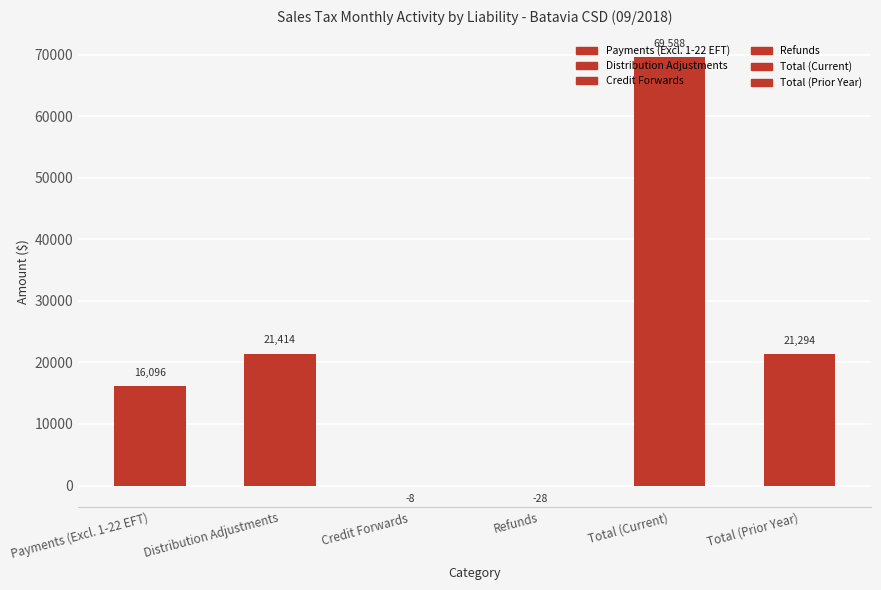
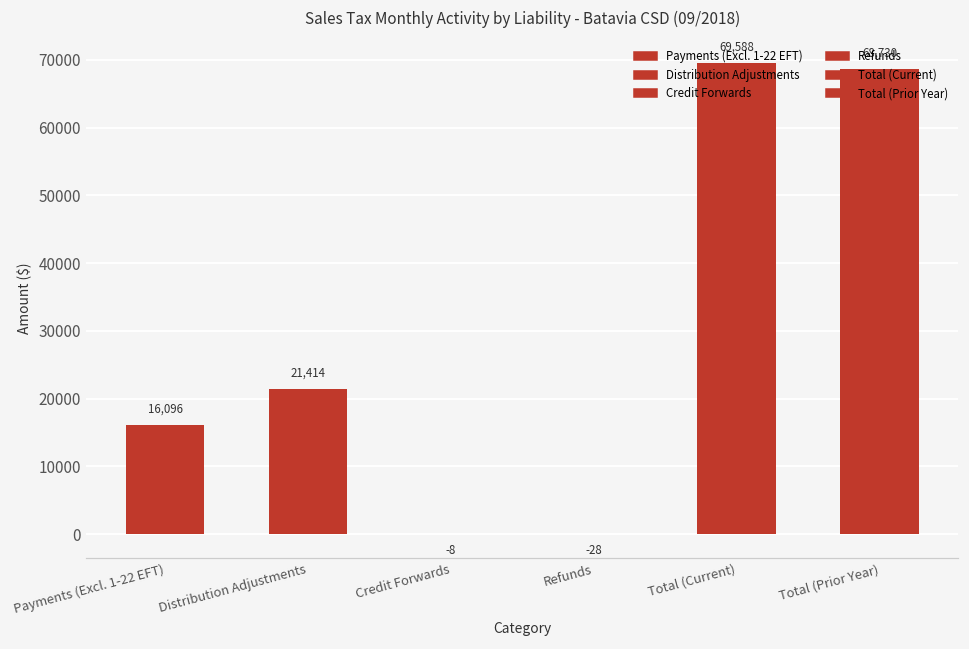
  {
    "Payments (Excl. 1-22 EFT)": "16,096",
    "Distribution Adjustments": "21,414",
    "Credit Forwards": "-8",
    "Refunds": "-28",
    "Total (Current)": "69,588",
-   "Total (Prior Year)": "21,294"
+   "Total (Prior Year)": "68,730"
  }
